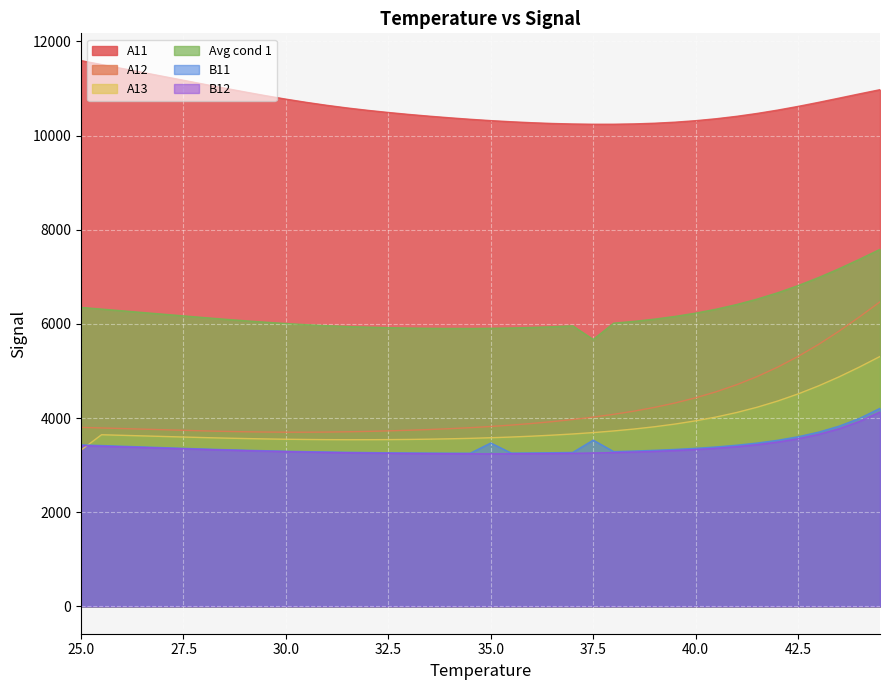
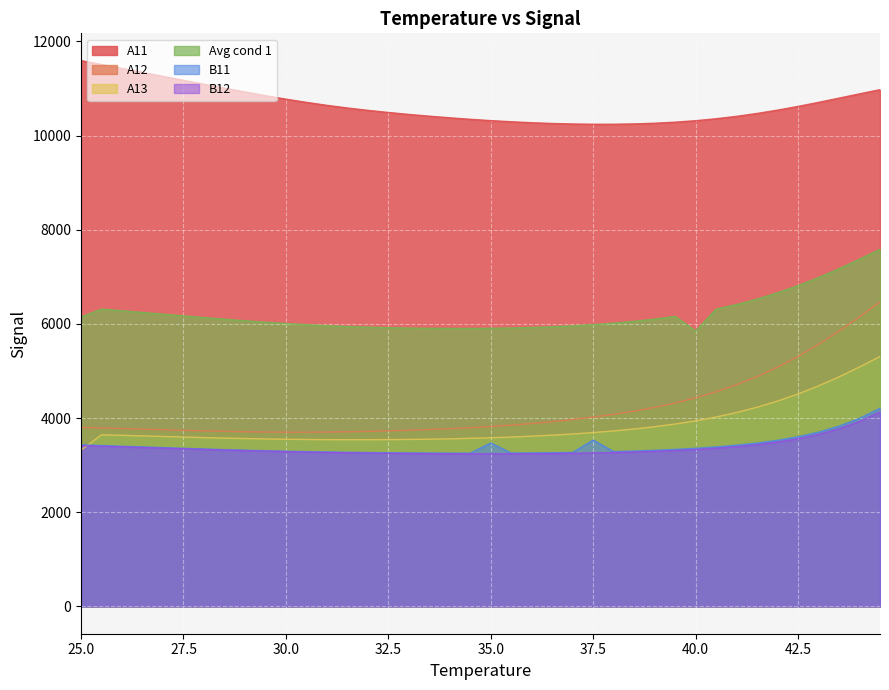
  {
    "A13": {
      "25.0": 3300,
      "27.5": 3600,
      "30.0": 3600,
      "32.5": 3500,
      "35.0": 3600,
      "37.5": 3700,
      "40.0": 3900,
      "42.5": 4500
    },
    "Avg cond 1": {
-     "25.0": 6400,
+     "25.0": 6100,
      "27.5": 6200,
      "30.0": 6000,
      "32.5": 5900,
      "35.0": 5900,
-     "37.5": 5700,
-     "40.0": 6200,
+     "37.5": 6000,
+     "40.0": 5900,
      "42.5": 6800
    },
    "B11": {
      "35.0": 3500,
      "37.5": 3500
    },
    "B12": {
      "35.0": 3200,
      "37.5": 3300
    }
  }
